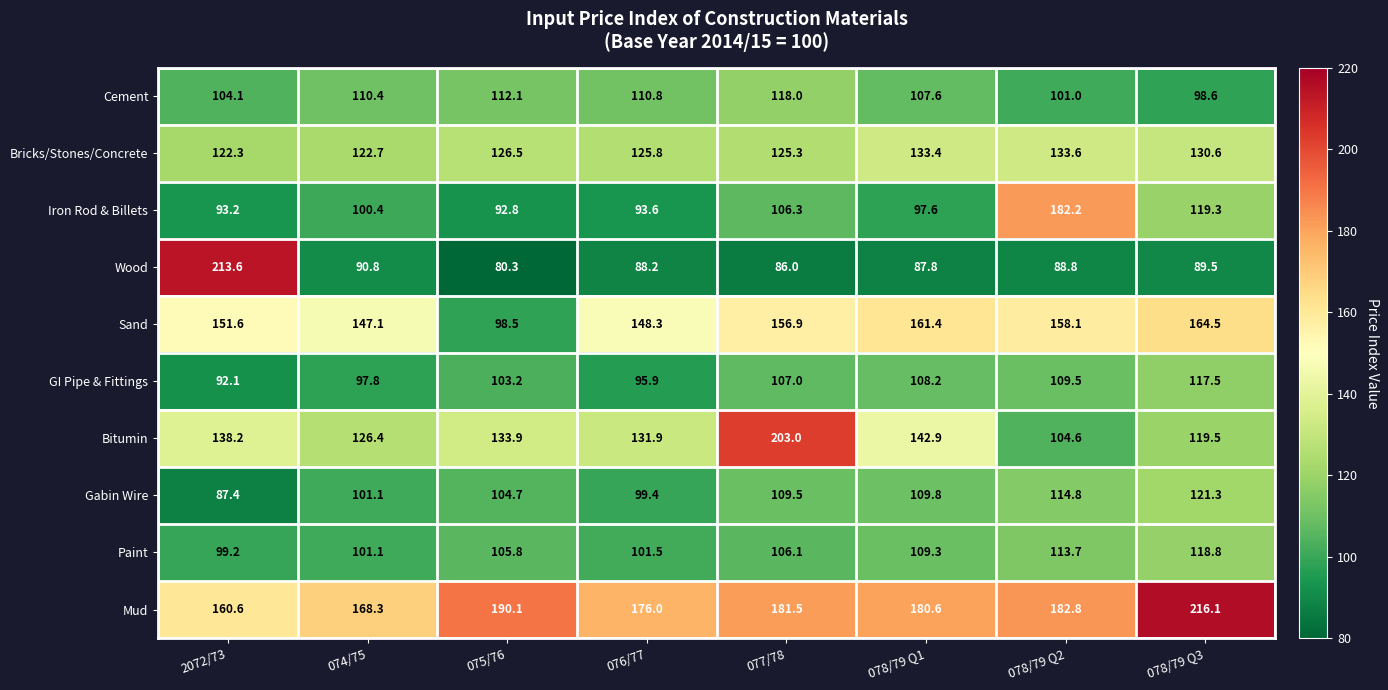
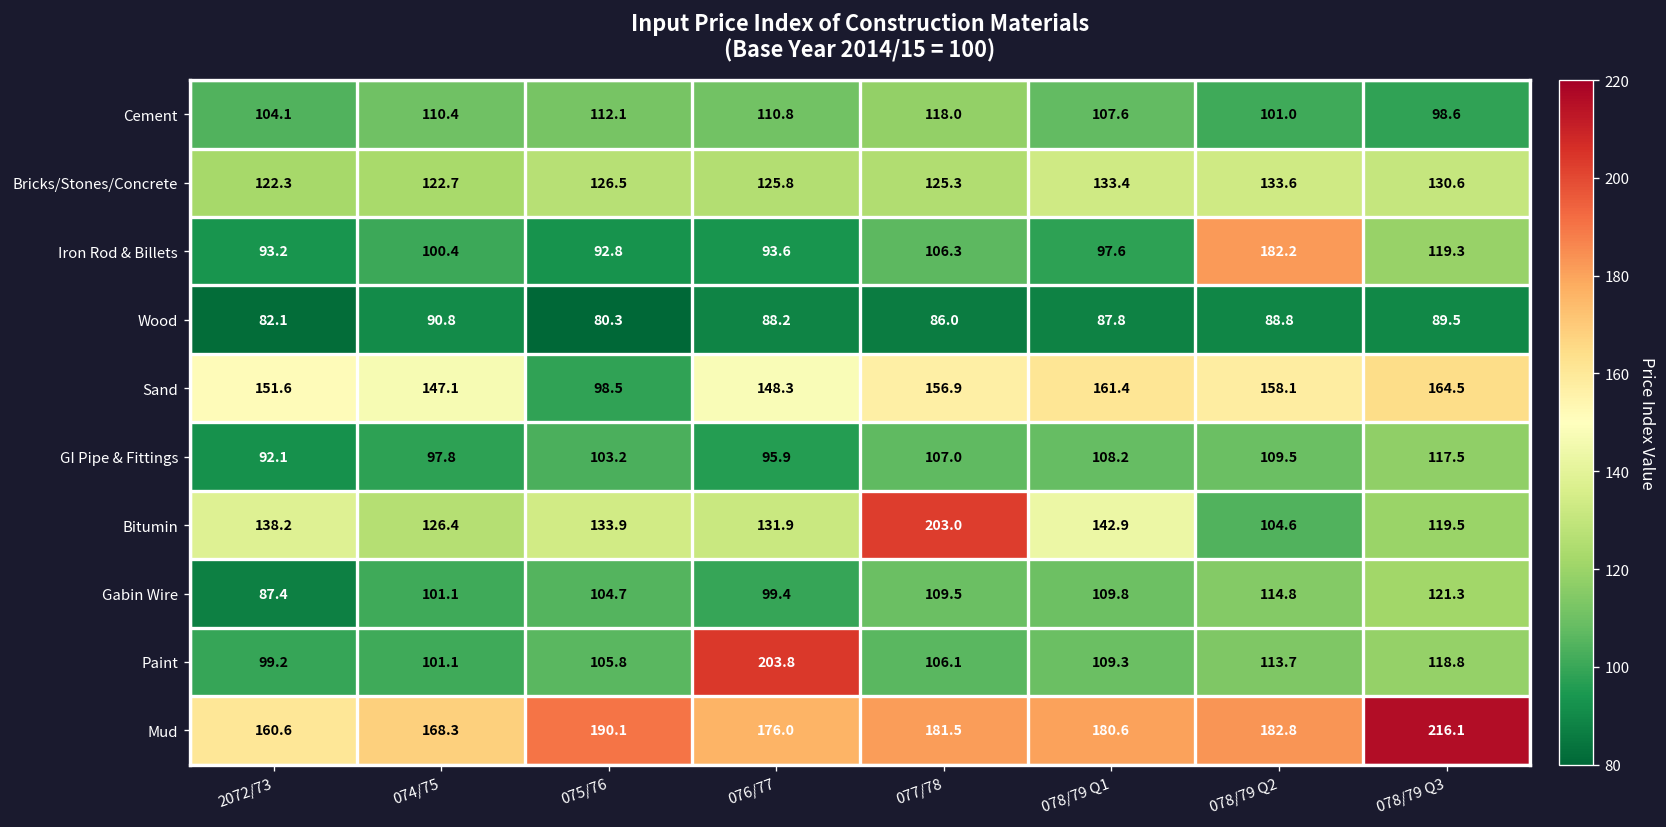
  {
    "Cement": {
      "2072/73": 104.1,
      "074/75": 110.4,
      "075/76": 112.1,
      "076/77": 110.8,
      "077/78": 118.0,
      "078/79 Q1": 107.6,
      "078/79 Q2": 101.0,
      "078/79 Q3": 98.6
    },
    "Bricks/Stones/Concrete": {
      "2072/73": 122.3,
      "074/75": 122.7,
      "075/76": 126.5,
      "076/77": 125.8,
      "077/78": 125.3,
      "078/79 Q1": 133.4,
      "078/79 Q2": 133.6,
      "078/79 Q3": 130.6
    },
    "Iron Rod & Billets": {
      "2072/73": 93.2,
      "074/75": 100.4,
      "075/76": 92.8,
      "076/77": 93.6,
      "077/78": 106.3,
      "078/79 Q1": 97.6,
      "078/79 Q2": 182.2,
      "078/79 Q3": 119.3
    },
    "Wood": {
-     "2072/73": 213.6,
+     "2072/73": 82.1,
      "074/75": 90.8,
      "075/76": 80.3,
      "076/77": 88.2,
      "077/78": 86.0,
      "078/79 Q1": 87.8,
      "078/79 Q2": 88.8,
      "078/79 Q3": 89.5
    },
    "Sand": {
      "2072/73": 151.6,
      "074/75": 147.1,
      "075/76": 98.5,
      "076/77": 148.3,
      "077/78": 156.9,
      "078/79 Q1": 161.4,
      "078/79 Q2": 158.1,
      "078/79 Q3": 164.5
    },
    "GI Pipe & Fittings": {
      "2072/73": 92.1,
      "074/75": 97.8,
      "075/76": 103.2,
      "076/77": 95.9,
      "077/78": 107.0,
      "078/79 Q1": 108.2,
      "078/79 Q2": 109.5,
      "078/79 Q3": 117.5
    },
    "Bitumin": {
      "2072/73": 138.2,
      "074/75": 126.4,
      "075/76": 133.9,
      "076/77": 131.9,
      "077/78": 203.0,
      "078/79 Q1": 142.9,
      "078/79 Q2": 104.6,
      "078/79 Q3": 119.5
    },
    "Gabin Wire": {
      "2072/73": 87.4,
      "074/75": 101.1,
      "075/76": 104.7,
      "076/77": 99.4,
      "077/78": 109.5,
      "078/79 Q1": 109.8,
      "078/79 Q2": 114.8,
      "078/79 Q3": 121.3
    },
    "Paint": {
      "2072/73": 99.2,
      "074/75": 101.1,
      "075/76": 105.8,
-     "076/77": 101.5,
+     "076/77": 203.8,
      "077/78": 106.1,
      "078/79 Q1": 109.3,
      "078/79 Q2": 113.7,
      "078/79 Q3": 118.8
    },
    "Mud": {
      "2072/73": 160.6,
      "074/75": 168.3,
      "075/76": 190.1,
      "076/77": 176.0,
      "077/78": 181.5,
      "078/79 Q1": 180.6,
      "078/79 Q2": 182.8,
      "078/79 Q3": 216.1
    }
  }
